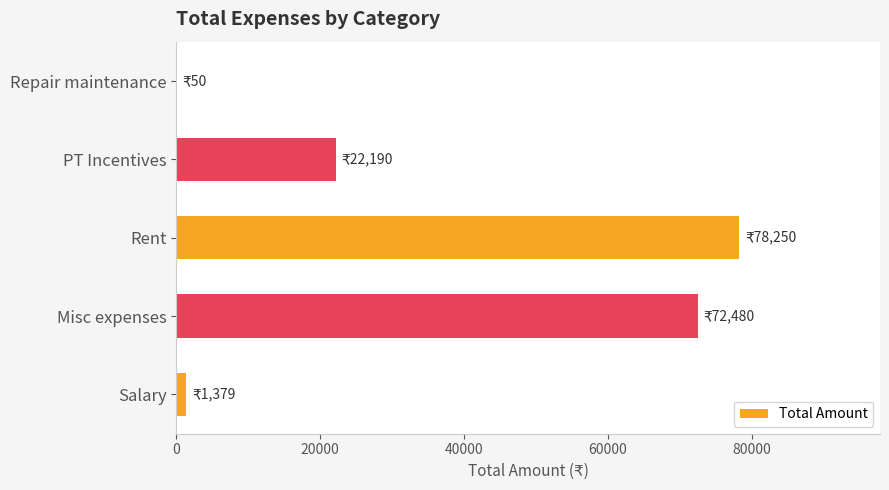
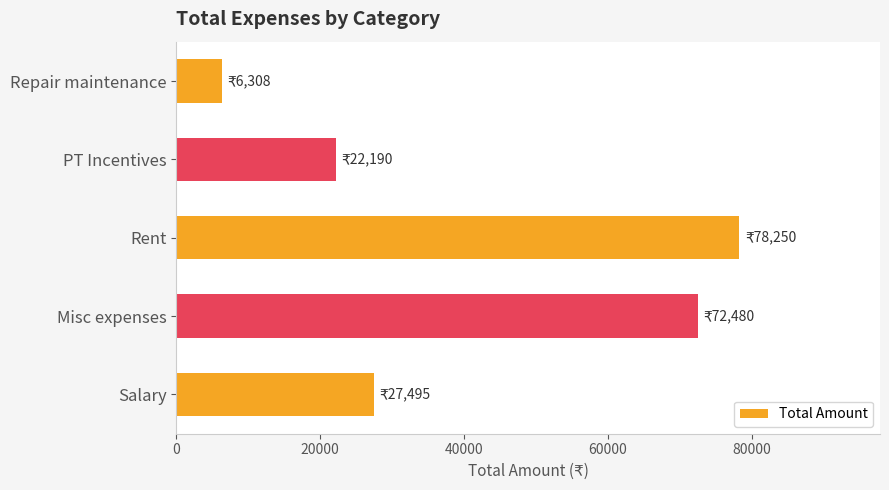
  {
-   "Repair maintenance": "50",
+   "Repair maintenance": "6,308",
    "PT Incentives": "22,190",
    "Rent": "78,250",
    "Misc expenses": "72,480",
-   "Salary": "1,379"
+   "Salary": "27,495"
  }
